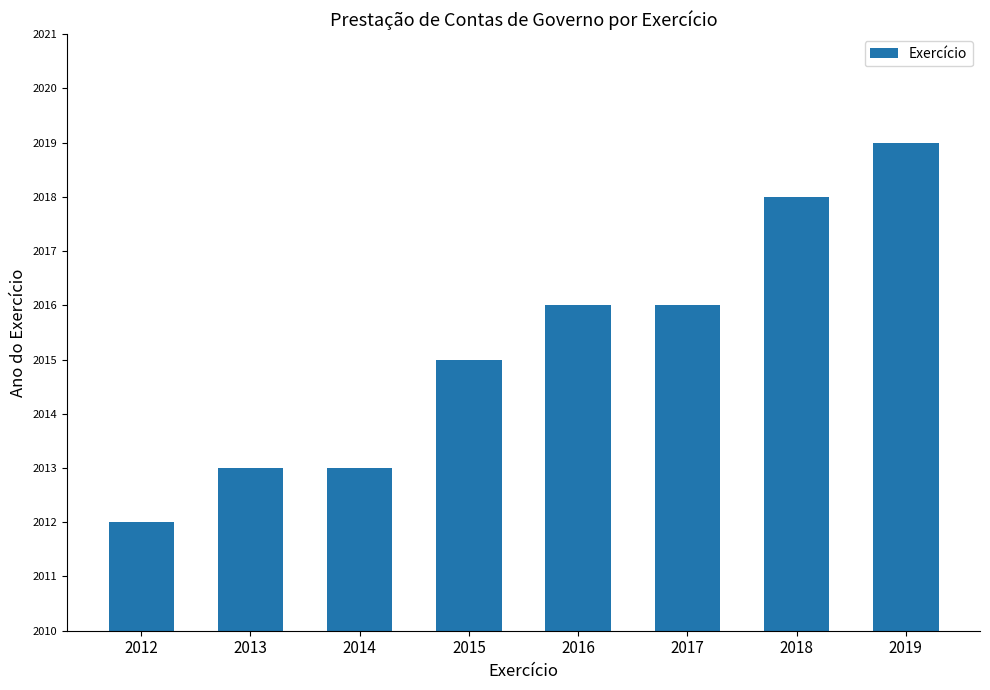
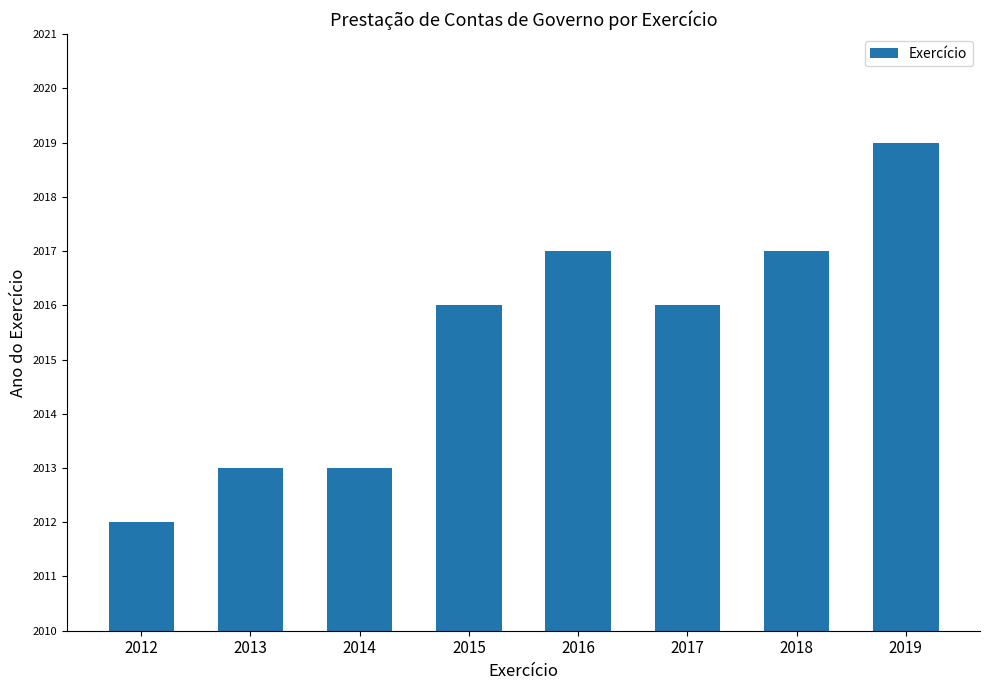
  {
    "2012": 2012,
    "2013": 2013,
    "2014": 2013,
-   "2015": 2015,
-   "2016": 2016,
+   "2015": 2016,
+   "2016": 2017,
    "2017": 2016,
-   "2018": 2018,
+   "2018": 2017,
    "2019": 2019
  }
